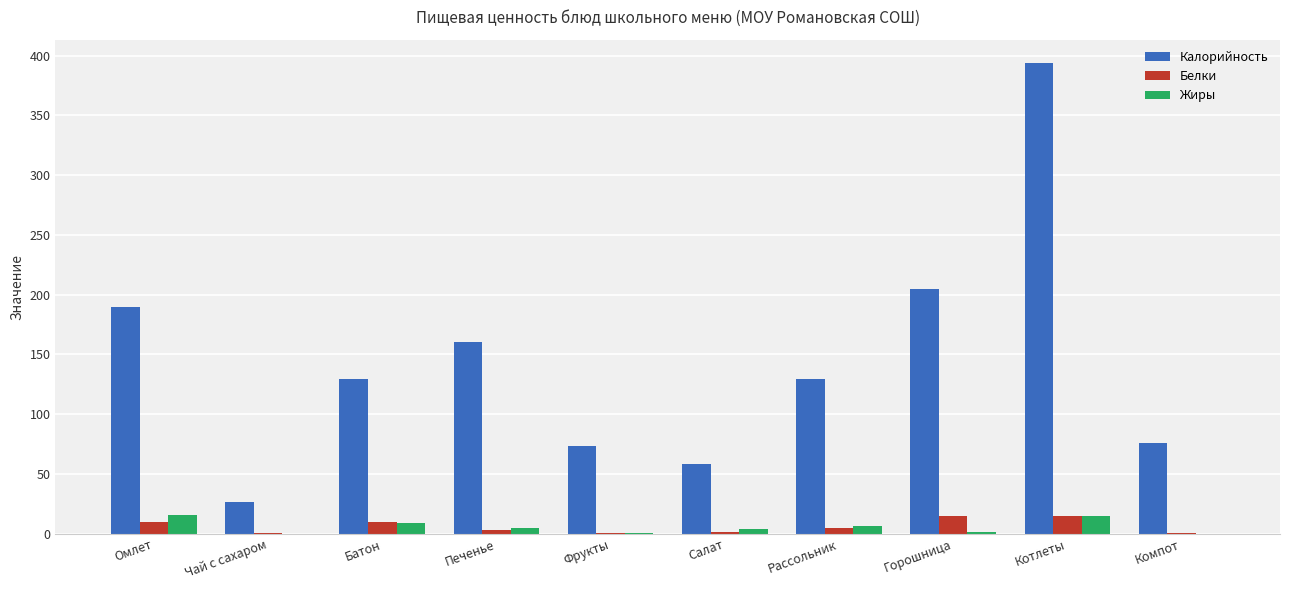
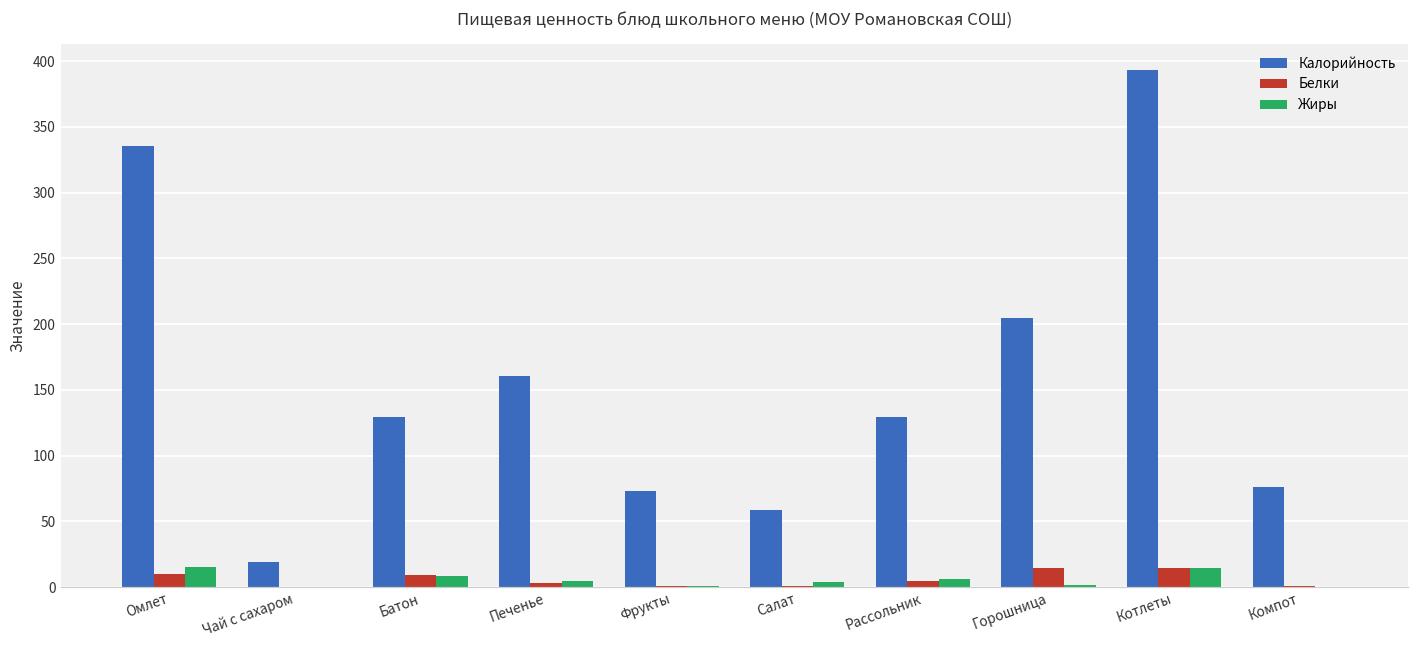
  {
    "Калорийность": {
-     "Омлет": 190,
-     "Чай с сахаром": 27,
+     "Омлет": 335,
+     "Чай с сахаром": 19,
      "Батон": 130,
      "Печенье": 161,
      "Фрукты": 73,
      "Салат": 58,
      "Рассольник": 129,
      "Горошница": 205,
      "Котлеты": 394,
      "Компот": 76
    },
    "Белки": {
      "Омлет": 10,
      "Батон": 9,
      "Печенье": 3,
      "Рассольник": 5,
      "Горошница": 15,
      "Котлеты": 15
    },
    "Жиры": {
      "Омлет": 16,
      "Чай с сахаром": 0,
      "Батон": 9,
      "Печенье": 5,
      "Салат": 4,
      "Рассольник": 6,
      "Котлеты": 15
    }
  }
